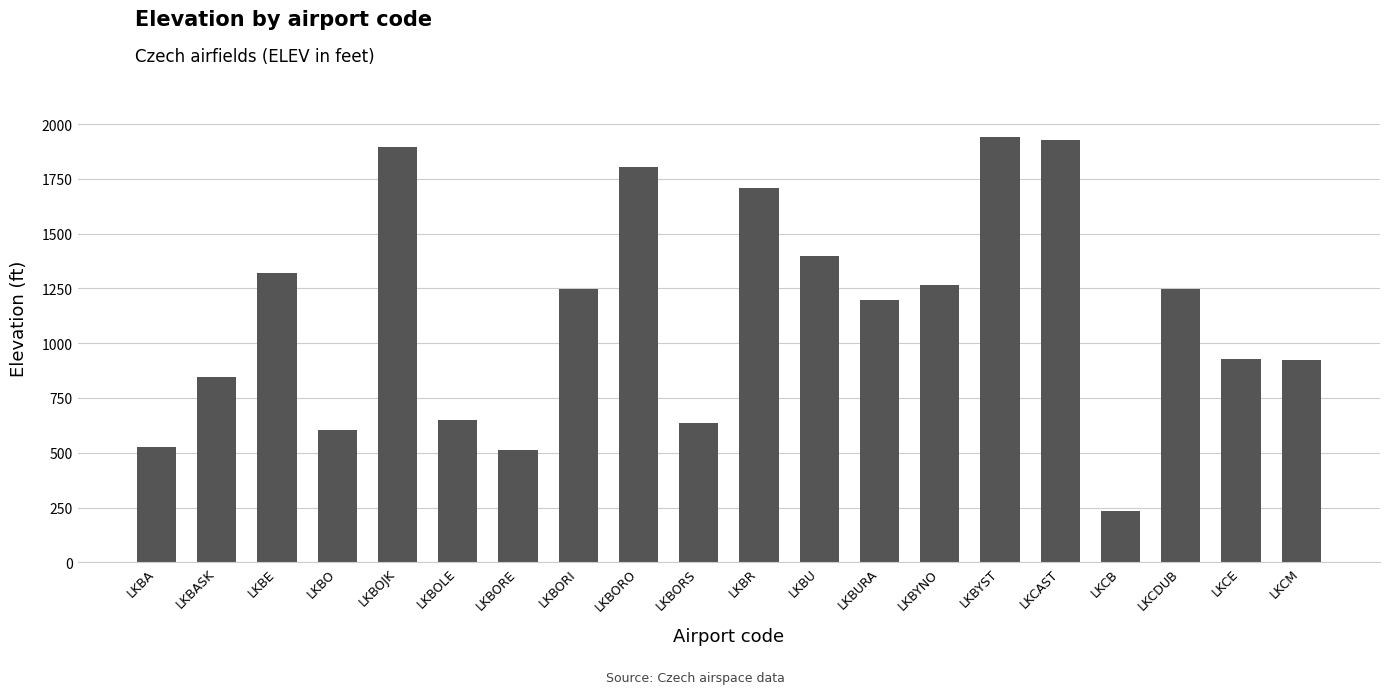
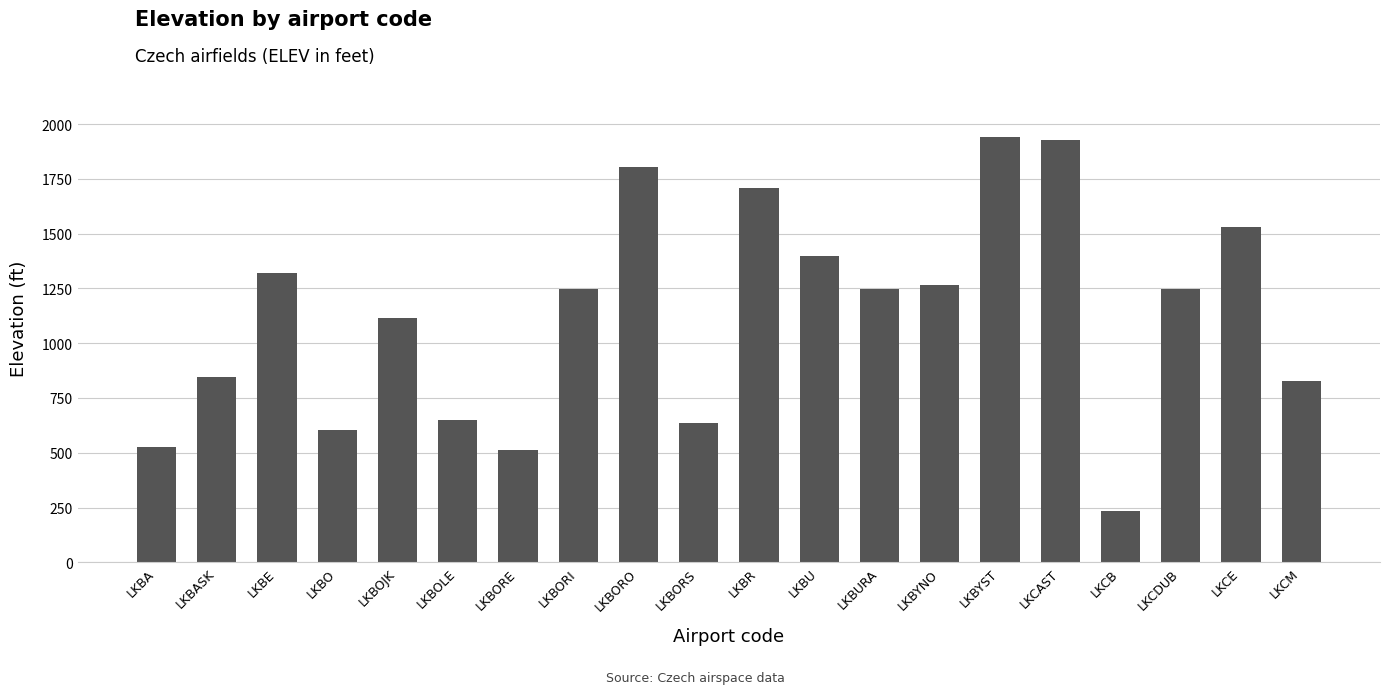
  {
    "LKBA": 530,
    "LKBASK": 850,
    "LKBE": 1320,
    "LKBO": 600,
-   "LKBOJK": 1900,
+   "LKBOJK": 1120,
    "LKBOLE": 650,
    "LKBORE": 510,
    "LKBORI": 1250,
    "LKBORO": 1800,
    "LKBORS": 630,
    "LKBR": 1710,
    "LKBU": 1400,
-   "LKBURA": 1200,
+   "LKBURA": 1250,
    "LKBYNO": 1270,
    "LKBYST": 1940,
    "LKCAST": 1930,
    "LKCB": 240,
    "LKCDUB": 1250,
-   "LKCE": 930,
-   "LKCM": 930
+   "LKCE": 1530,
+   "LKCM": 830
  }
